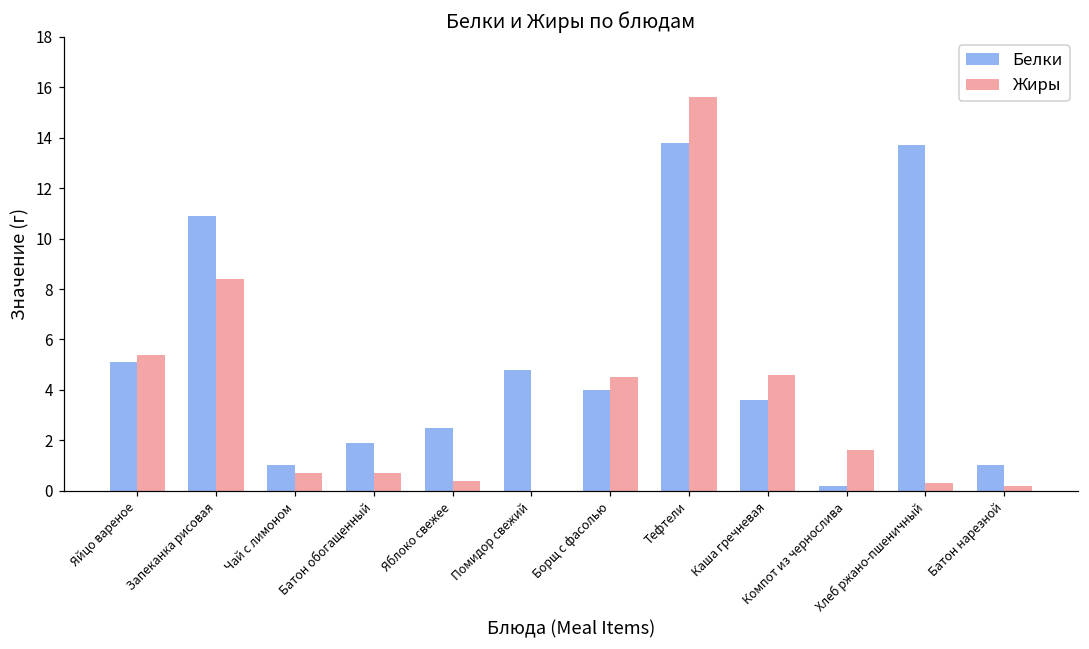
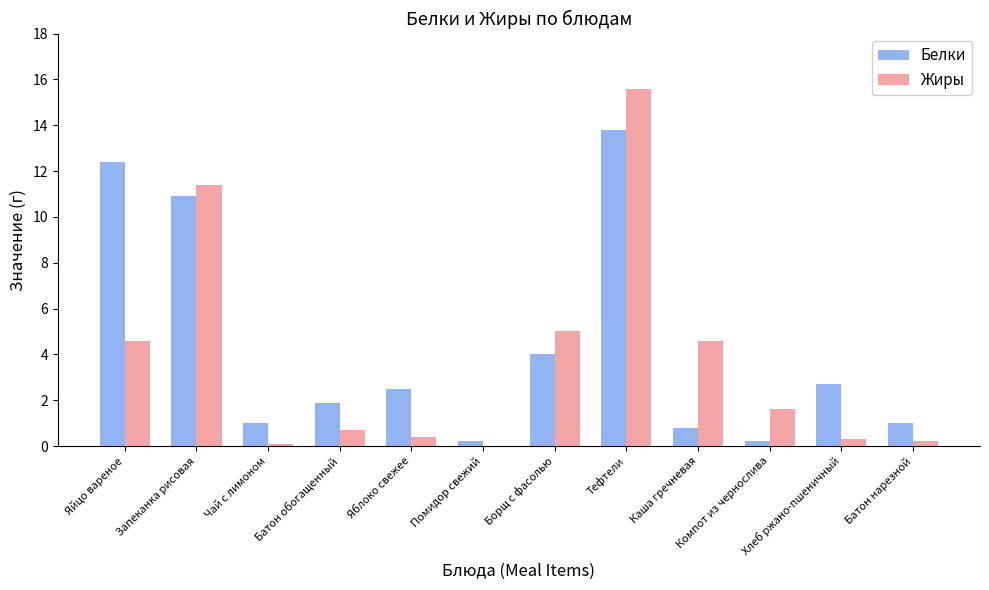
  {
    "Белки": {
-     "Яйцо вареное": 5.1,
+     "Яйцо вареное": 12.4,
      "Запеканка рисовая": 10.9,
      "Чай с лимоном": 1.0,
      "Батон обогащенный": 1.9,
      "Яблоко свежее": 2.5,
-     "Помидор свежий": 4.8,
+     "Помидор свежий": 0.2,
      "Борщ с фасолью": 4.0,
      "Тефтели": 13.8,
-     "Каша гречневая": 3.6,
+     "Каша гречневая": 0.8,
      "Компот из чернослива": 0.2,
-     "Хлеб ржано-пшеничный": 13.7,
+     "Хлеб ржано-пшеничный": 2.7,
      "Батон нарезной": 1.0
    },
    "Жиры": {
-     "Яйцо вареное": 5.4,
-     "Запеканка рисовая": 8.4,
-     "Чай с лимоном": 0.7,
+     "Яйцо вареное": 4.6,
+     "Запеканка рисовая": 11.4,
+     "Чай с лимоном": 0.1,
      "Батон обогащенный": 0.7,
      "Яблоко свежее": 0.4,
      "Помидор свежий": 0.0,
-     "Борщ с фасолью": 4.5,
+     "Борщ с фасолью": 5.0,
      "Тефтели": 15.6,
      "Каша гречневая": 4.6,
      "Компот из чернослива": 1.6,
      "Хлеб ржано-пшеничный": 0.3,
      "Батон нарезной": 0.2
    }
  }
